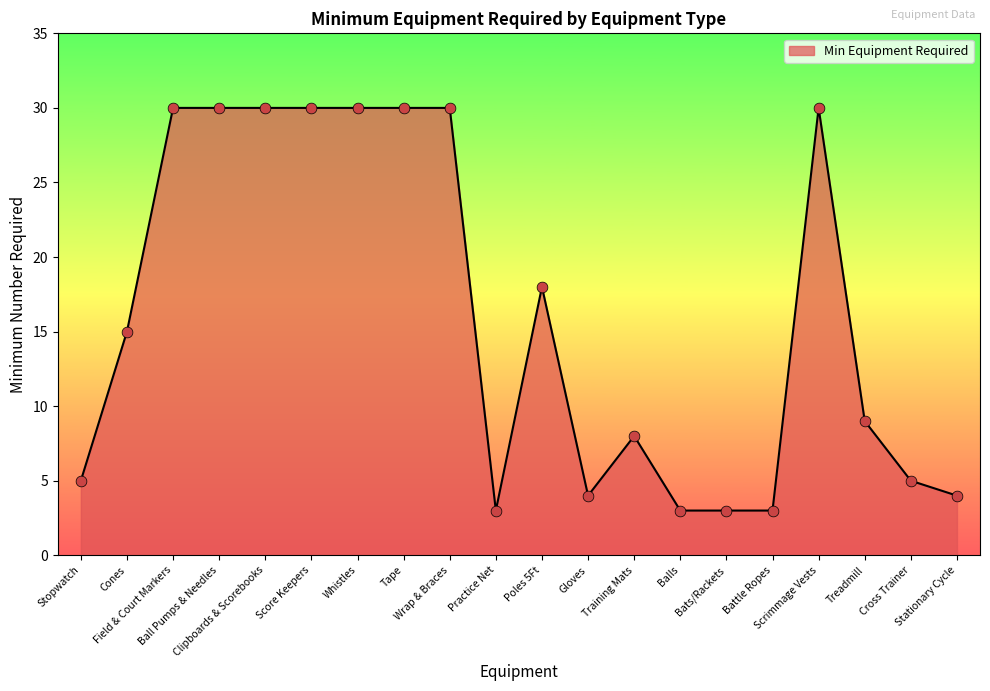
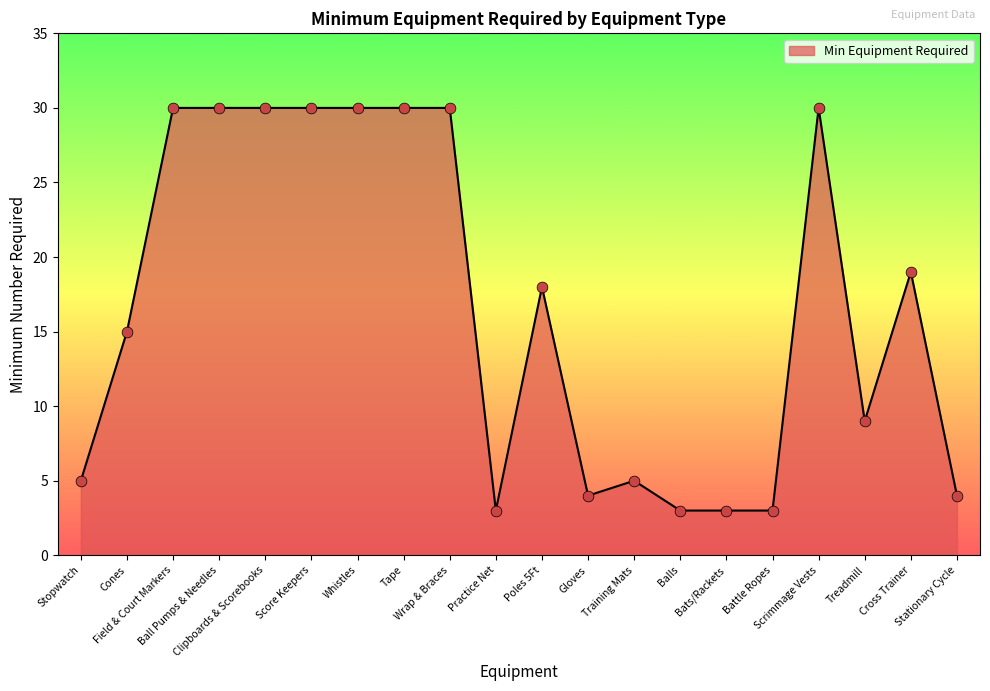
  {
    "Stopwatch": 5,
    "Cones": 15,
    "Field & Court Markers": 30,
    "Ball Pumps & Needles": 30,
    "Clipboards & Scorebooks": 30,
    "Score Keepers": 30,
    "Whistles": 30,
    "Tape": 30,
    "Wrap & Braces": 30,
    "Practice Net": 3,
    "Poles 5Ft": 18,
    "Gloves": 4,
-   "Training Mats": 8,
+   "Training Mats": 5,
    "Balls": 3,
    "Bats/Rackets": 3,
    "Battle Ropes": 3,
    "Scrimmage Vests": 30,
    "Treadmill": 9,
-   "Cross Trainer": 5,
+   "Cross Trainer": 19,
    "Stationary Cycle": 4
  }
